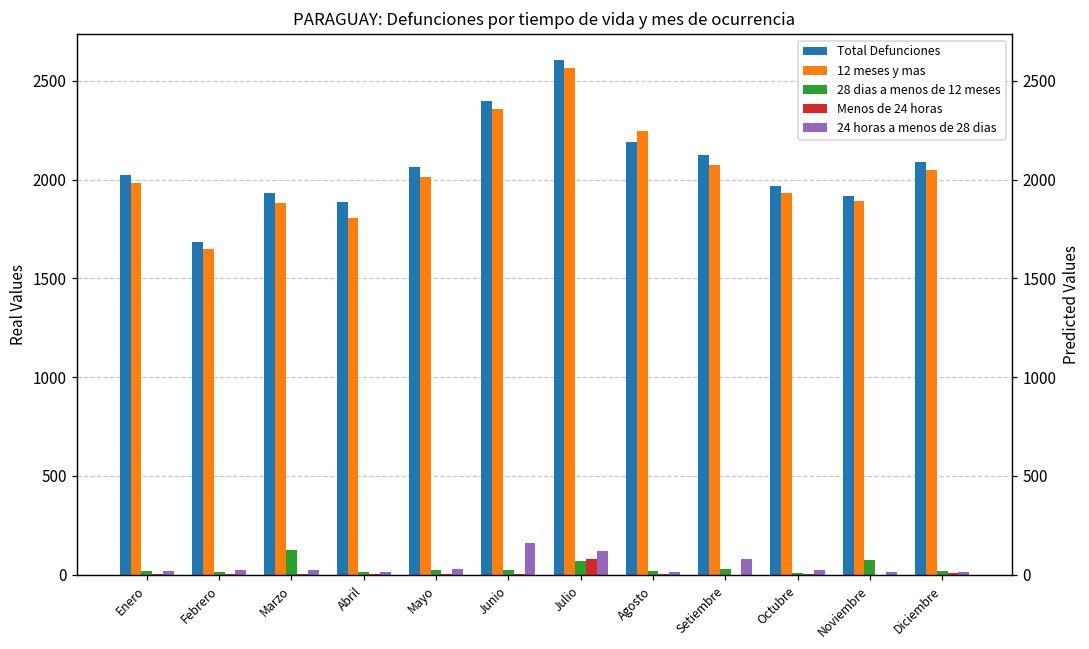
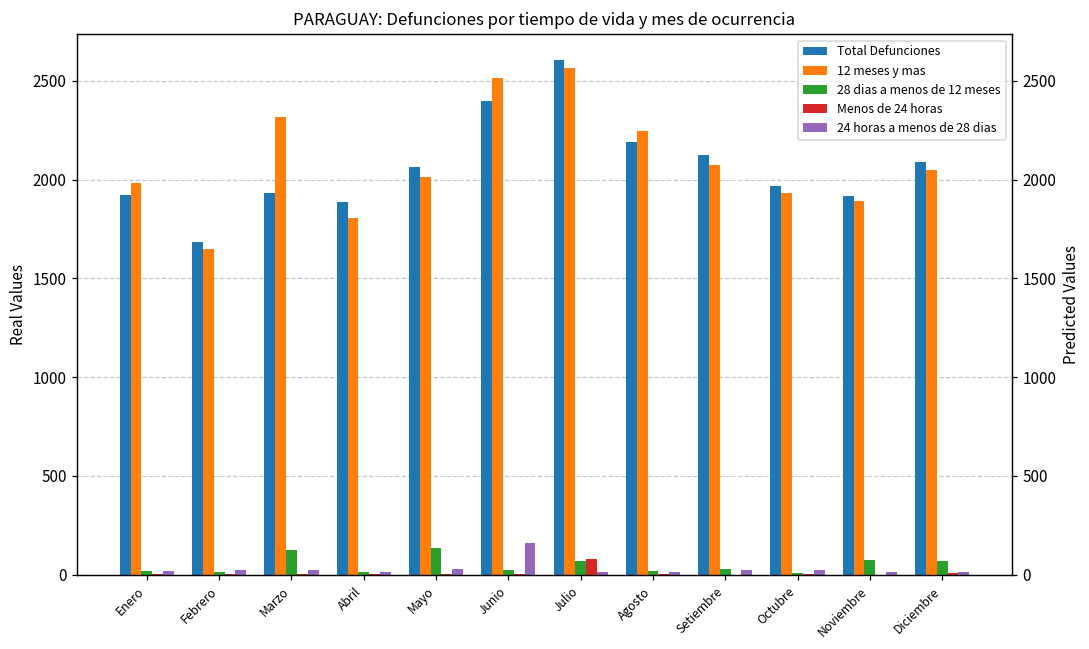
  {
    "Total Defunciones": {
-     "Enero": 2020,
+     "Enero": 1920,
      "Febrero": 1690,
      "Marzo": 1930,
      "Abril": 1890,
      "Mayo": 2070,
      "Junio": 2400,
      "Julio": 2600,
      "Agosto": 2190,
      "Setiembre": 2120,
      "Octubre": 1970,
      "Noviembre": 1920,
      "Diciembre": 2090
    },
    "12 meses y mas": {
      "Enero": 1980,
      "Febrero": 1650,
-     "Marzo": 1880,
+     "Marzo": 2320,
      "Abril": 1810,
      "Mayo": 2010,
-     "Junio": 2360,
+     "Junio": 2510,
      "Julio": 2560,
      "Agosto": 2250,
      "Setiembre": 2070,
      "Octubre": 1930,
      "Noviembre": 1890,
      "Diciembre": 2050
    },
    "28 dias a menos de 12 meses": {
      "Enero": 20,
      "Marzo": 130,
      "Abril": 20,
-     "Mayo": 20,
+     "Mayo": 140,
      "Junio": 20,
      "Julio": 70,
      "Agosto": 20,
      "Setiembre": 30,
      "Noviembre": 70,
-     "Diciembre": 20
+     "Diciembre": 70
    },
    "Menos de 24 horas": {
      "Julio": 80,
      "Noviembre": 0
    },
    "24 horas a menos de 28 dias": {
      "Enero": 20,
      "Febrero": 20,
      "Marzo": 20,
      "Abril": 10,
      "Mayo": 30,
      "Junio": 160,
-     "Julio": 120,
+     "Julio": 10,
      "Agosto": 10,
-     "Setiembre": 80,
+     "Setiembre": 20,
      "Octubre": 20,
      "Noviembre": 10
    }
  }
